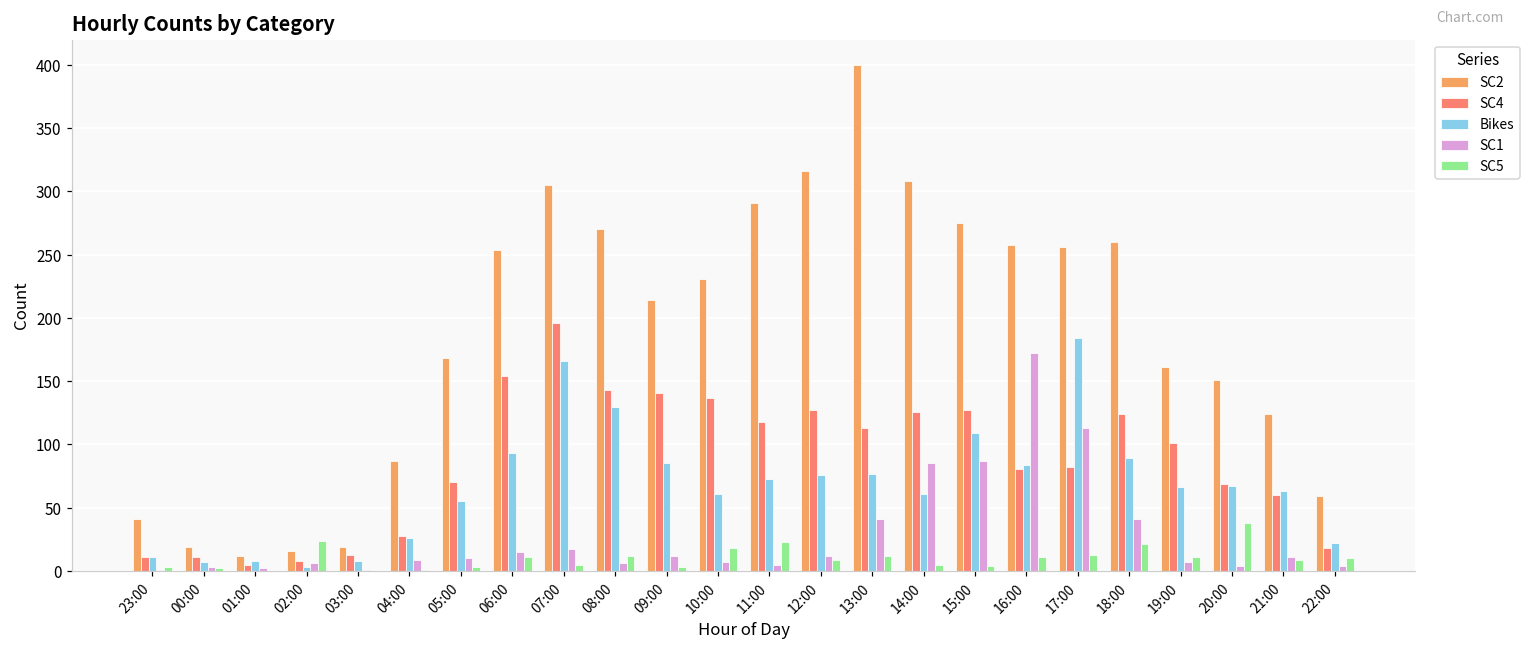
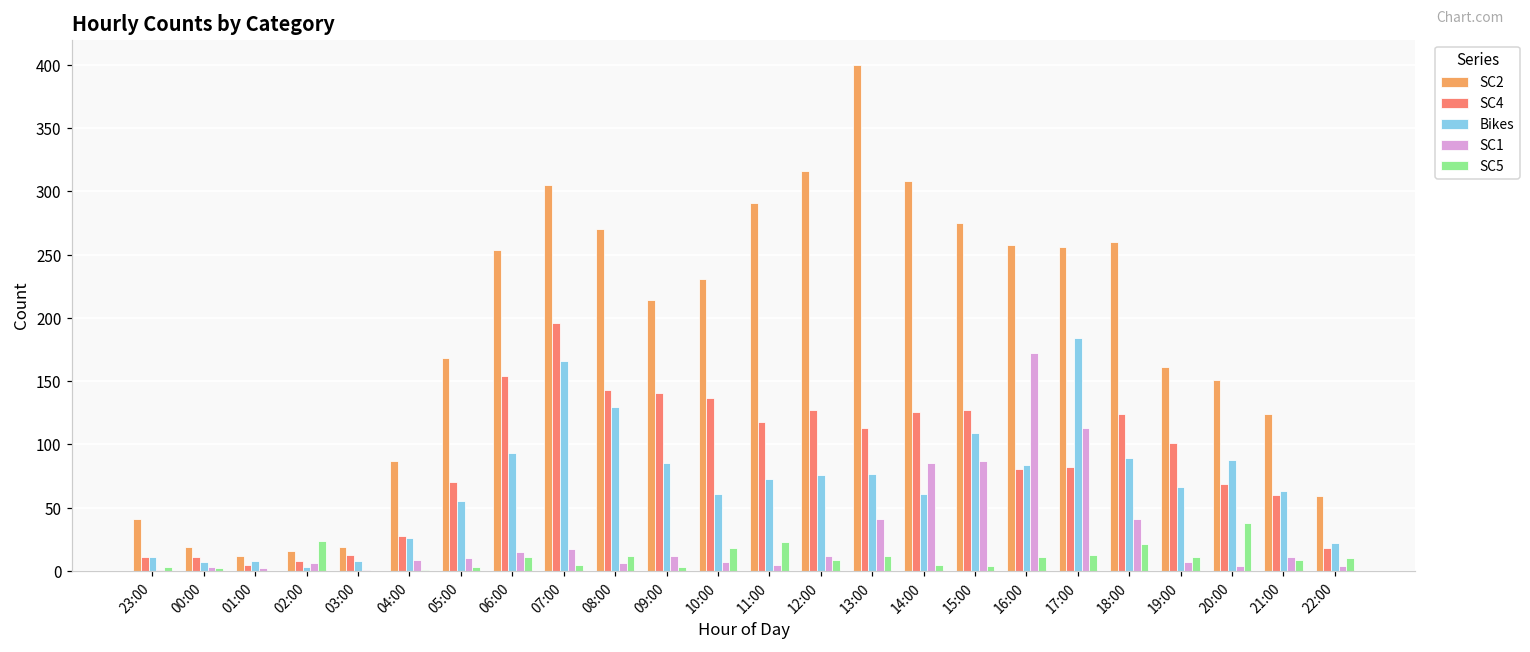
  {
    "Bikes": {
      "23:00": 11,
      "00:00": 7,
      "01:00": 8,
      "02:00": 3,
      "03:00": 8,
      "04:00": 26,
      "05:00": 55,
      "06:00": 93,
      "07:00": 166,
      "08:00": 130,
      "09:00": 85,
      "10:00": 61,
      "11:00": 73,
      "12:00": 76,
      "13:00": 77,
      "14:00": 61,
      "15:00": 109,
      "16:00": 84,
      "17:00": 184,
      "18:00": 89,
      "19:00": 66,
-     "20:00": 67,
+     "20:00": 88,
      "21:00": 63,
      "22:00": 22
    },
    "SC1": {
      "00:00": 3,
      "02:00": 6,
      "04:00": 9,
      "05:00": 10,
      "06:00": 15,
      "07:00": 17,
      "08:00": 6,
      "09:00": 12,
      "10:00": 7,
      "11:00": 5,
      "12:00": 12,
      "13:00": 41,
      "14:00": 85,
      "15:00": 87,
      "16:00": 172,
      "17:00": 113,
      "18:00": 41,
      "19:00": 7,
      "20:00": 4,
      "21:00": 11,
      "22:00": 4
    },
    "SC5": {
      "23:00": 3,
      "01:00": 0,
      "02:00": 24,
      "03:00": 0,
      "05:00": 3,
      "06:00": 11,
      "07:00": 5,
      "08:00": 12,
      "09:00": 3,
      "10:00": 18,
      "11:00": 23,
      "12:00": 9,
      "13:00": 12,
      "14:00": 5,
      "15:00": 4,
      "16:00": 11,
      "17:00": 13,
      "18:00": 21,
      "19:00": 11,
      "20:00": 38,
      "21:00": 9,
      "22:00": 10
    }
  }
